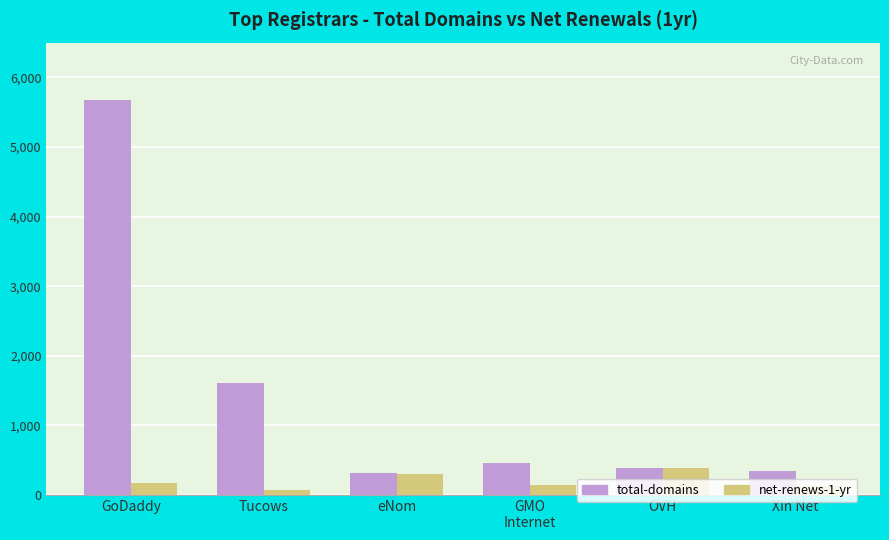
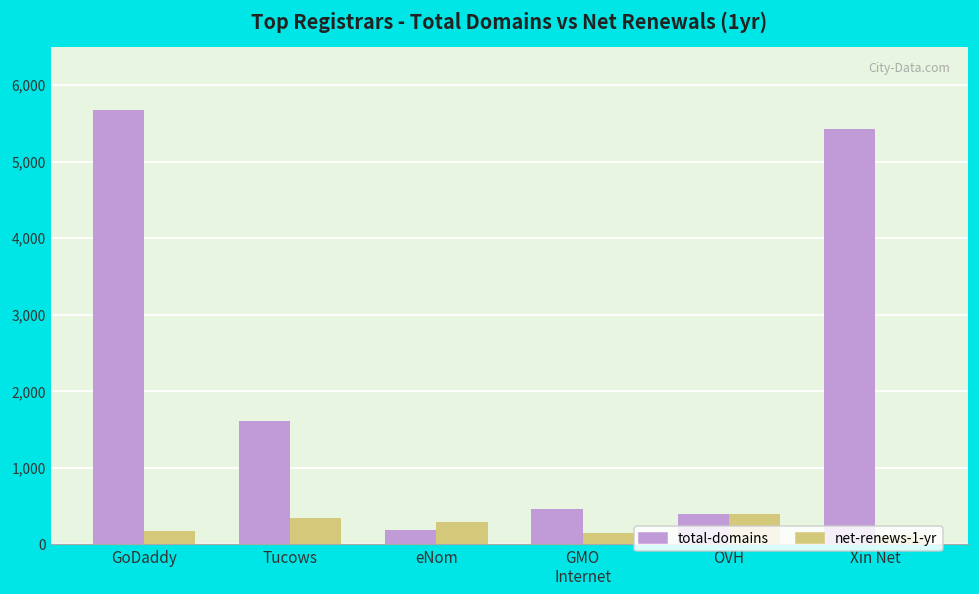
  {
    "total-domains": {
      "GoDaddy": "5,700",
      "Tucows": "1,600",
-     "eNom": "300",
+     "eNom": "200",
      "GMO Internet": "500",
      "OVH": "400",
-     "Xin Net": "400"
+     "Xin Net": "5,400"
    },
    "net-renews-1-yr": {
      "GoDaddy": "200",
-     "Tucows": "100",
+     "Tucows": "300",
      "eNom": "300",
      "GMO Internet": "100",
      "OVH": "400"
    }
  }
